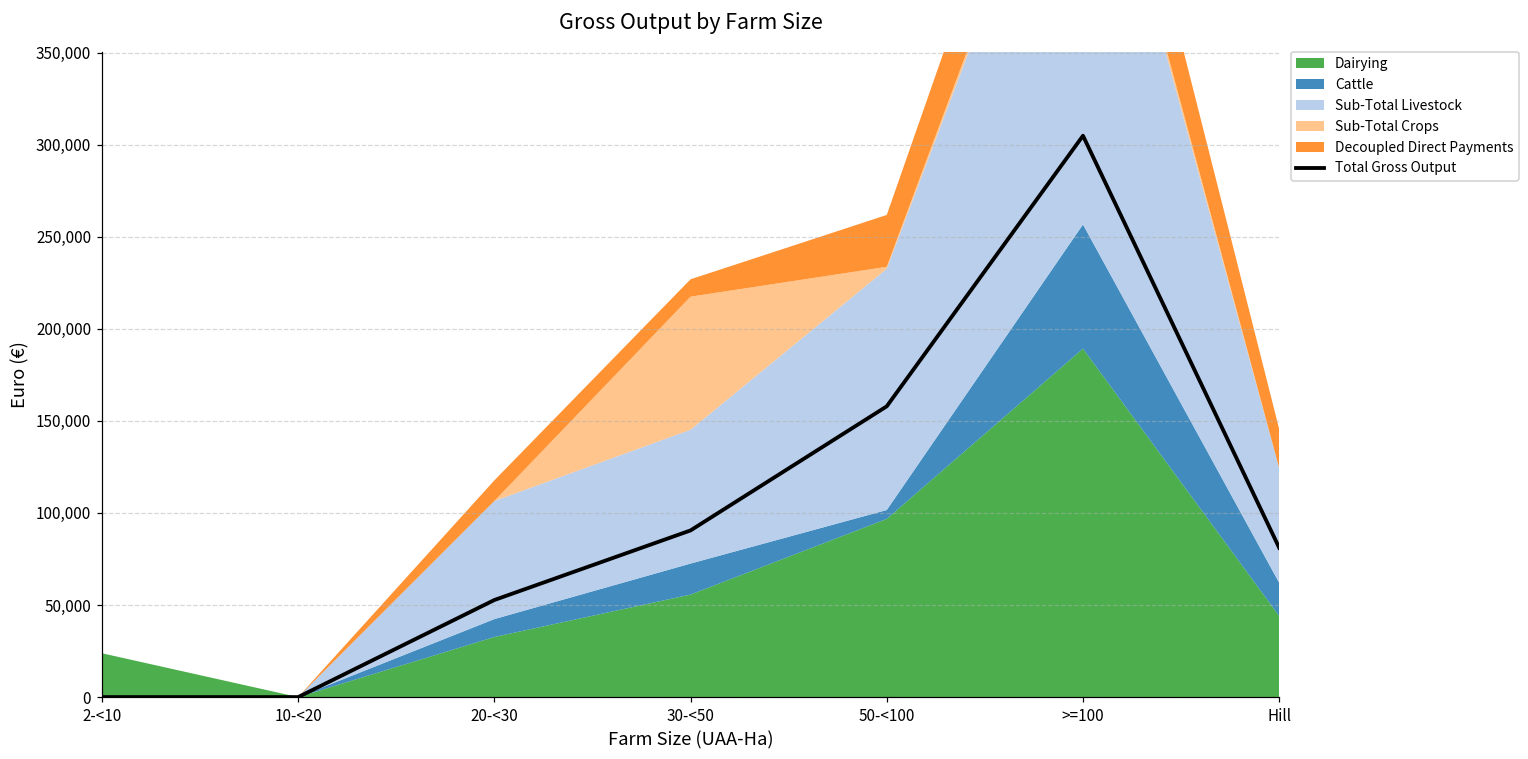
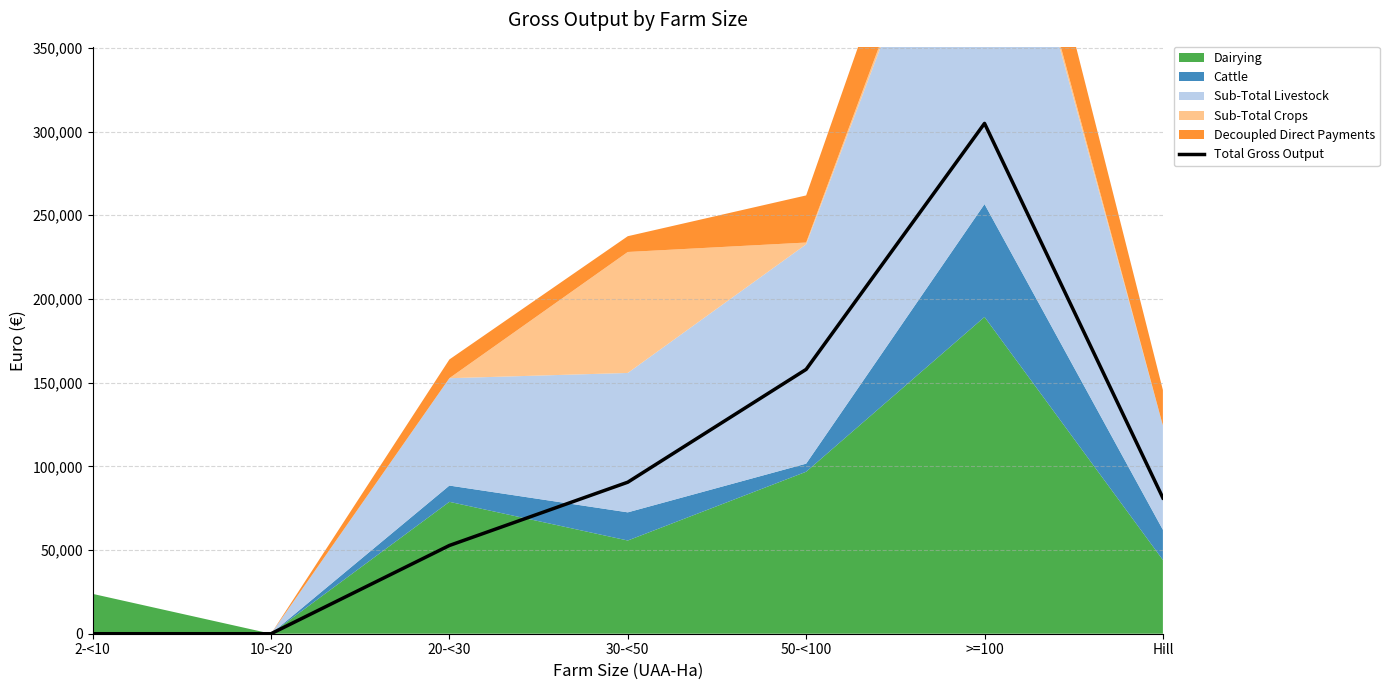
  {
    "Total Gross Output": {
      "2-<10": "0",
      "20-<30": "53,000",
      "30-<50": "91,000",
      "50-<100": "158,000",
      ">=100": "305,000",
      "Hill": "81,000"
    },
    "Dairying": {
-     "20-<30": "33,000",
+     "20-<30": "79,000",
      "30-<50": "56,000",
      "50-<100": "97,000",
      ">=100": "189,000",
      "Hill": "44,000"
    },
    "Cattle": {
      "20-<30": "10,000",
      "30-<50": "17,000",
      "50-<100": "5,000",
      ">=100": "67,000",
      "Hill": "18,000"
    },
    "Sub-Total Livestock": {
-     "30-<50": "73,000"
+     "30-<50": "83,000"
    },
    "Sub-Total Crops": {
      "30-<50": "72,000"
    },
    "Decoupled Direct Payments": {
      "20-<30": "11,000",
      "30-<50": "9,000",
      "50-<100": "28,000",
      "Hill": "21,000"
    }
  }
